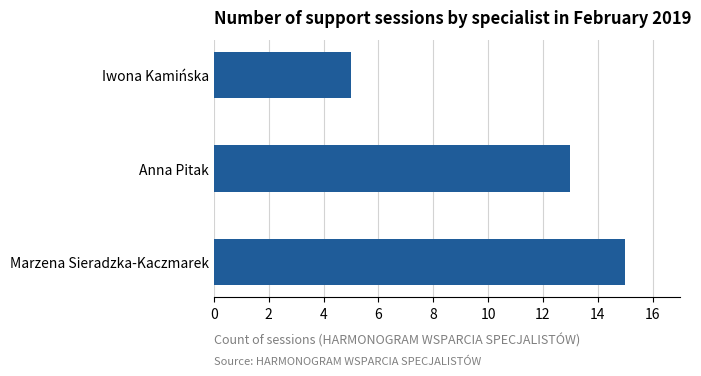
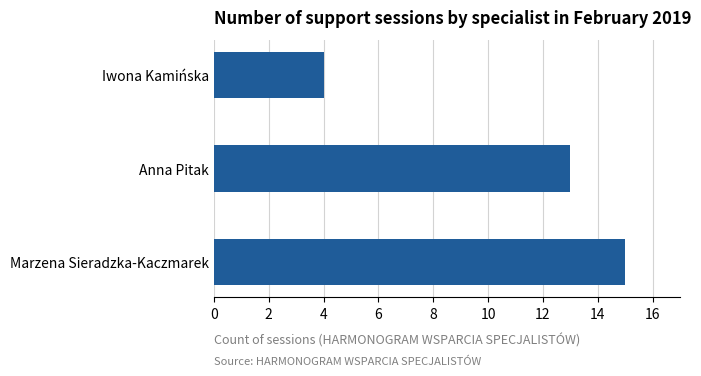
  {
-   "Iwona Kamińska": 5,
+   "Iwona Kamińska": 4,
    "Anna Pitak": 13,
    "Marzena Sieradzka-Kaczmarek": 15
  }
